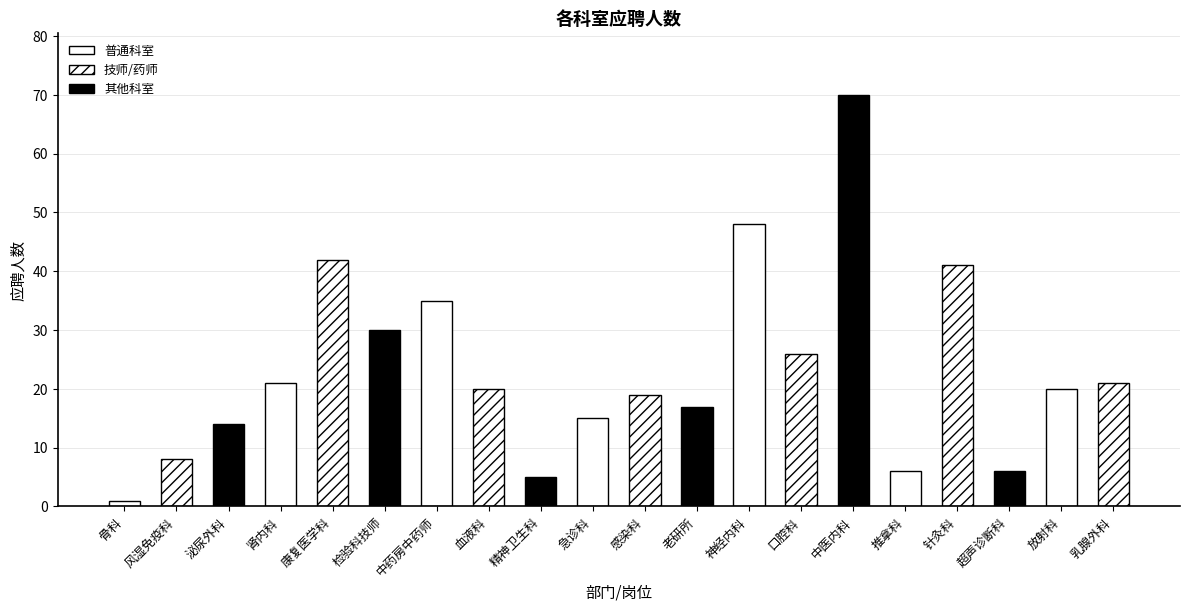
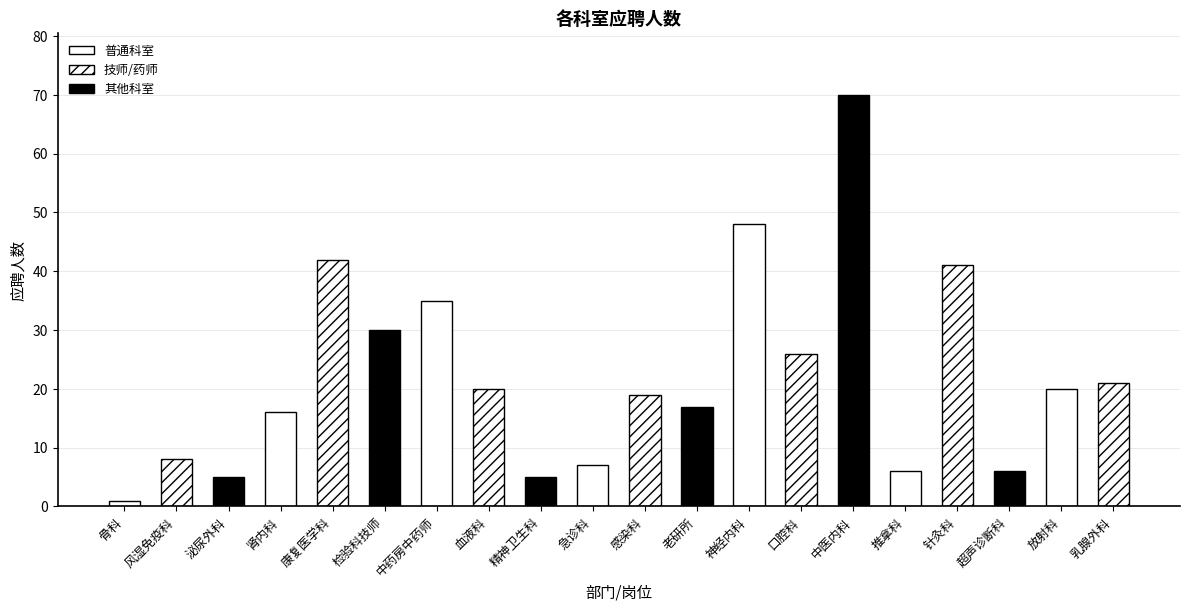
  {
    "骨科": 1,
    "风湿免疫科": 8,
-   "泌尿外科": 14,
-   "肾内科": 21,
+   "泌尿外科": 5,
+   "肾内科": 16,
    "康复医学科": 42,
    "检验科技师": 30,
    "中药房中药师": 35,
    "血液科": 20,
    "精神卫生科": 5,
-   "急诊科": 15,
+   "急诊科": 7,
    "感染科": 19,
    "老研所": 17,
    "神经内科": 48,
    "口腔科": 26,
    "中医内科": 70,
    "推拿科": 6,
    "针灸科": 41,
    "超声诊断科": 6,
    "放射科": 20,
    "乳腺外科": 21
  }
